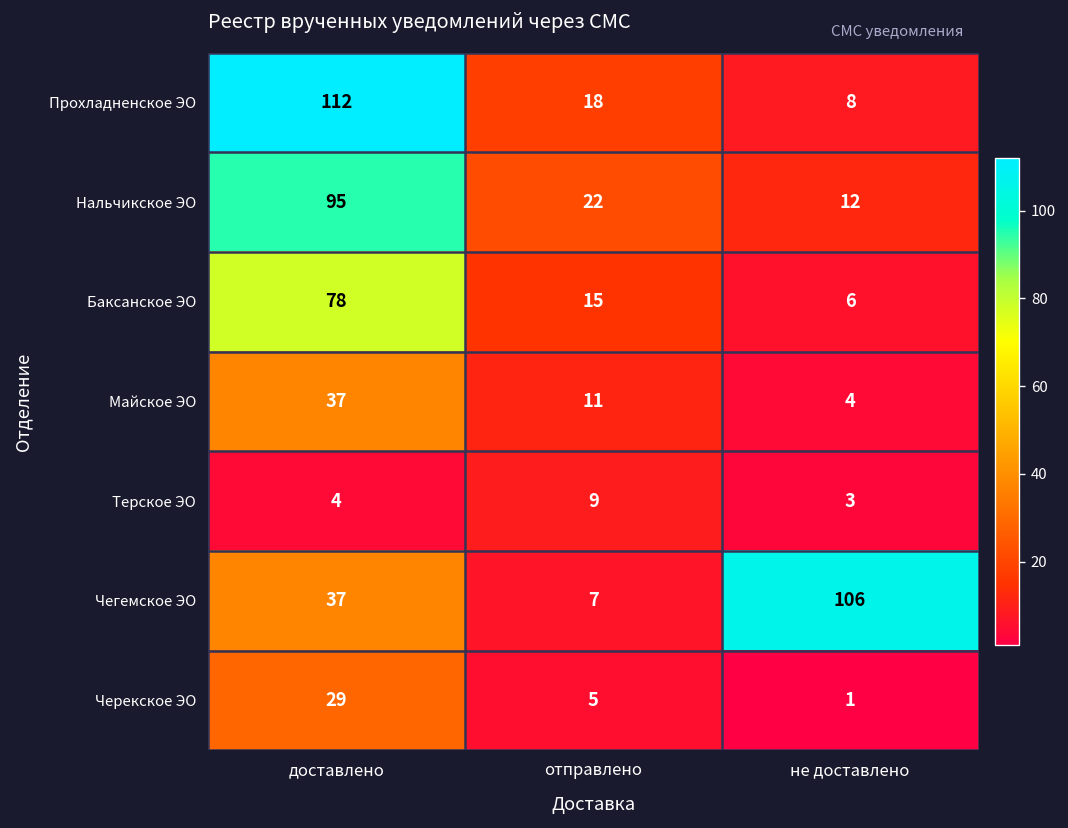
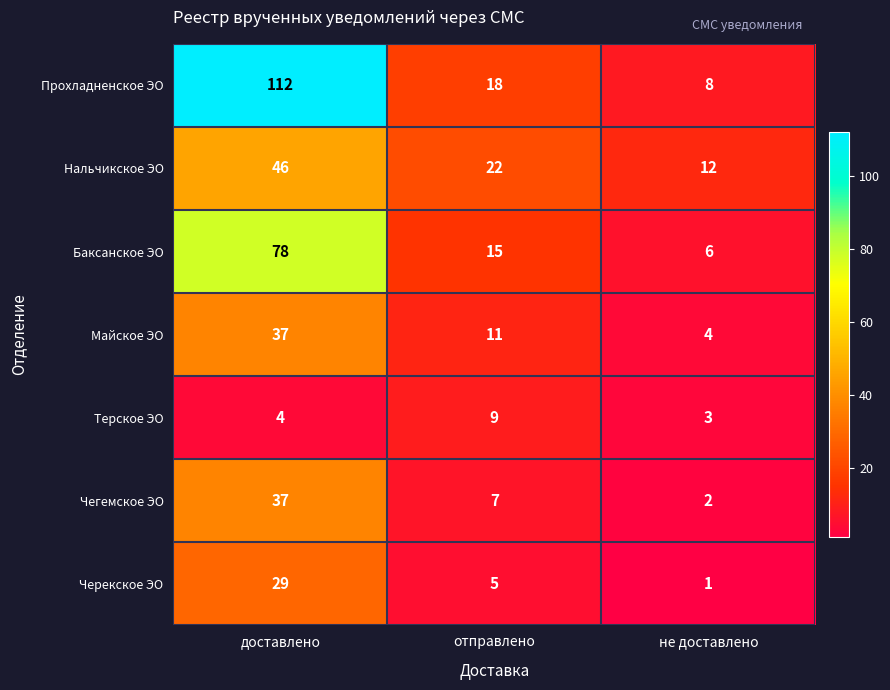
  {
    "Прохладненское ЭО": {
      "доставлено": 112,
      "отправлено": 18,
      "не доставлено": 8
    },
    "Нальчикское ЭО": {
-     "доставлено": 95,
+     "доставлено": 46,
      "отправлено": 22,
      "не доставлено": 12
    },
    "Баксанское ЭО": {
      "доставлено": 78,
      "отправлено": 15,
      "не доставлено": 6
    },
    "Майское ЭО": {
      "доставлено": 37,
      "отправлено": 11,
      "не доставлено": 4
    },
    "Терское ЭО": {
      "доставлено": 4,
      "отправлено": 9,
      "не доставлено": 3
    },
    "Чегемское ЭО": {
      "доставлено": 37,
      "отправлено": 7,
-     "не доставлено": 106
+     "не доставлено": 2
    },
    "Черекское ЭО": {
      "доставлено": 29,
      "отправлено": 5,
      "не доставлено": 1
    }
  }
